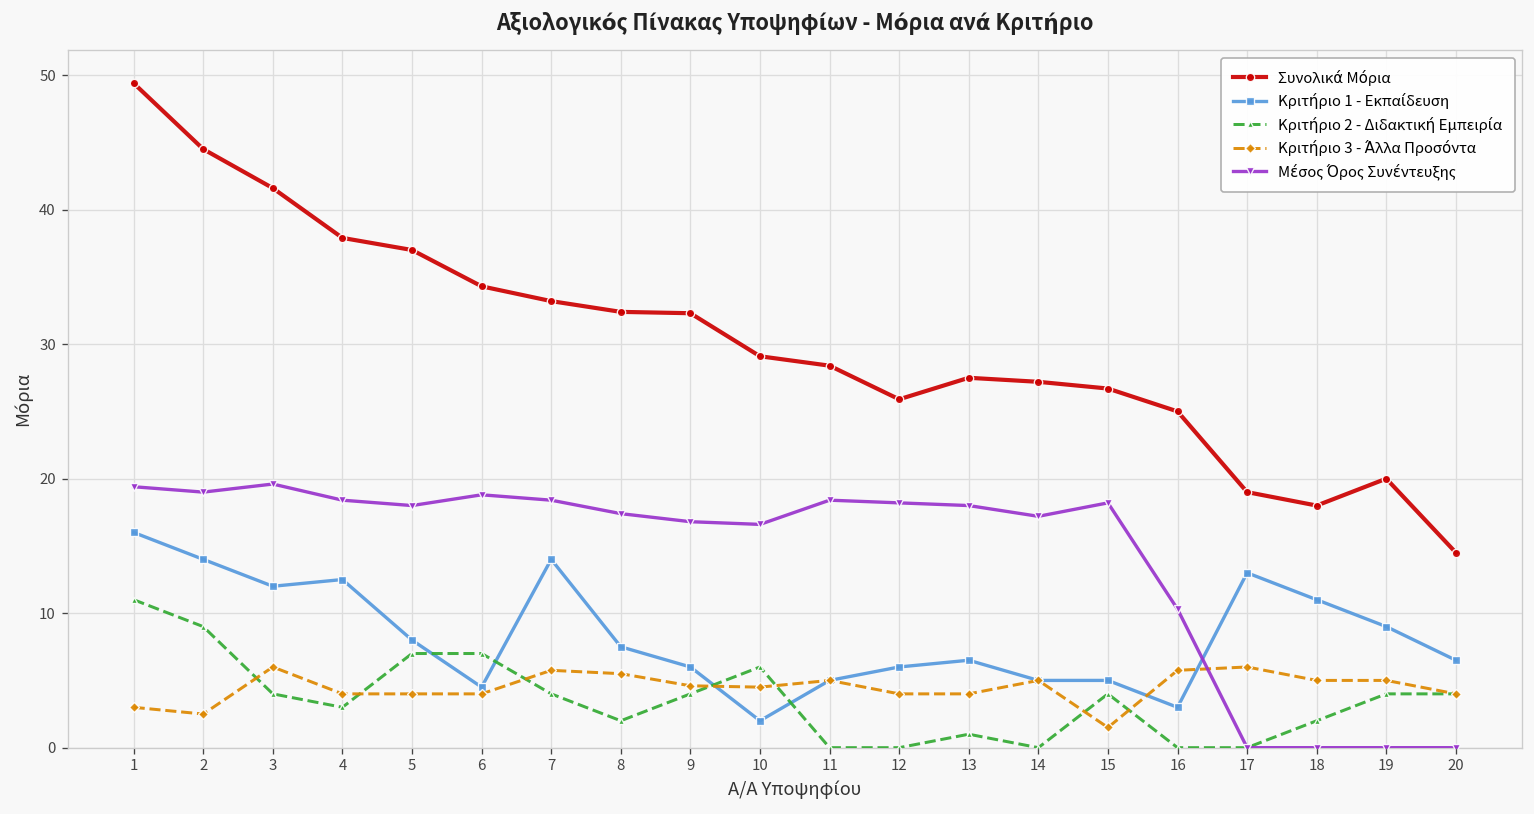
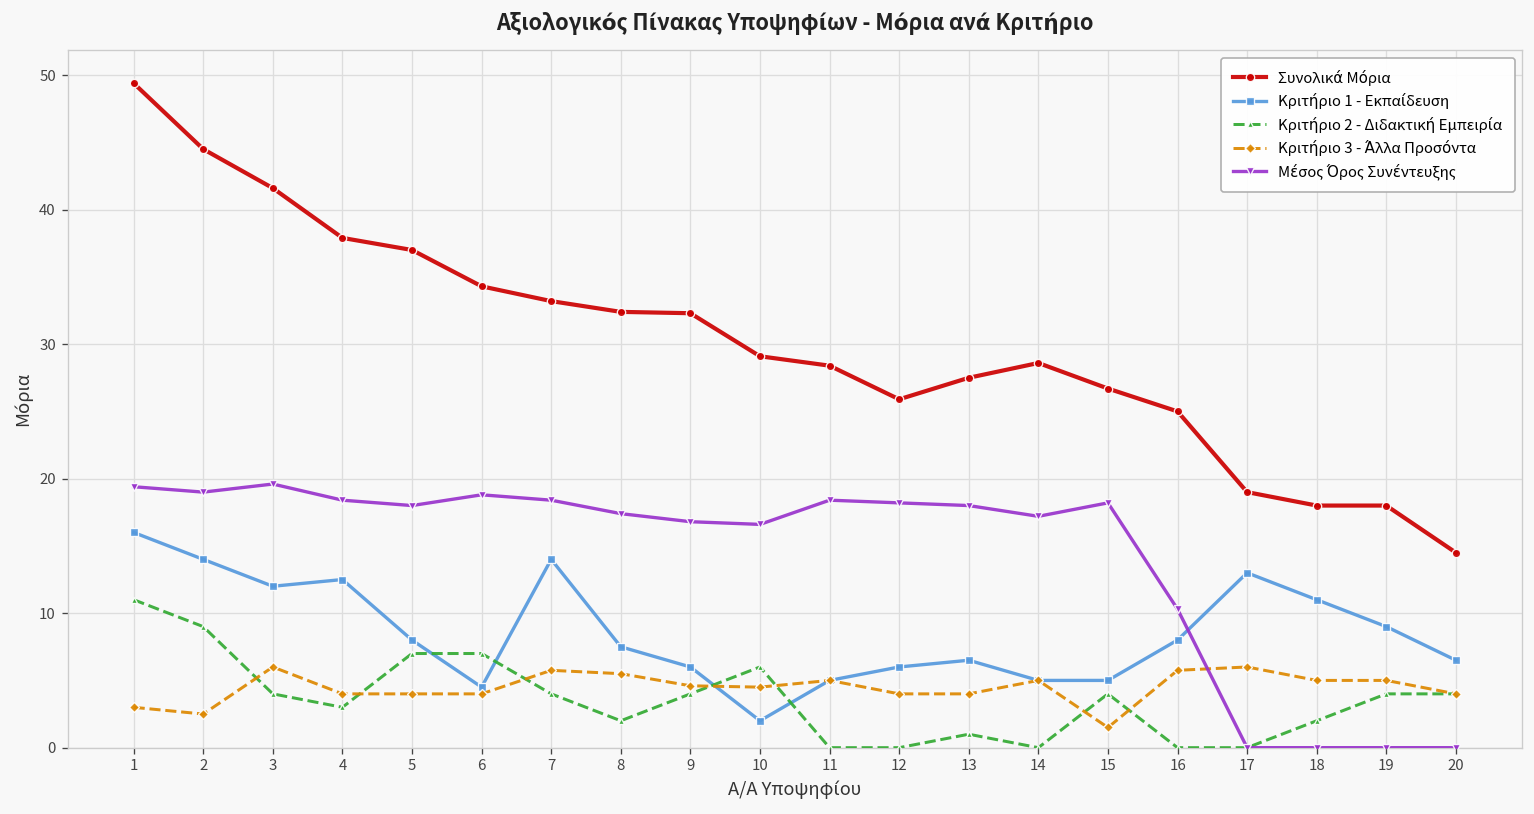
  {
    "Συνολικά Μόρια": {
      "1": 49.4,
      "2": 44.5,
      "3": 41.6,
      "4": 37.9,
      "5": 37.0,
      "6": 34.3,
      "7": 33.2,
      "8": 32.4,
      "9": 32.3,
      "10": 29.1,
      "11": 28.4,
      "12": 25.9,
      "13": 27.5,
-     "14": 27.2,
+     "14": 28.6,
      "15": 26.7,
      "16": 25.0,
      "17": 19.0,
      "18": 18.0,
-     "19": 20,
+     "19": 18,
      "20": 14.5
    },
    "Κριτήριο 1 - Εκπαίδευση": {
      "1": 16,
      "2": 14,
      "3": 12,
      "4": 12.5,
      "5": 8,
      "6": 4.5,
      "7": 14,
      "8": 7.5,
      "9": 6,
      "10": 2,
      "12": 6,
      "13": 6.5,
      "15": 5,
-     "16": 3,
+     "16": 8,
      "17": 13,
      "18": 11,
      "19": 9,
      "20": 6.5
    },
    "Κριτήριο 2 - Διδακτική Εμπειρία": {
      "1": 11.0,
      "2": 9.0,
      "3": 4.0,
      "4": 3.0,
      "5": 7.0,
      "6": 7.0,
      "7": 4.0,
      "8": 2.0,
      "9": 4.0,
      "10": 6.0,
      "11": 0.0,
      "12": 0.0,
      "13": 1.0,
      "14": 0.0,
      "15": 4.0,
      "16": 0.0,
      "18": 2.0,
      "19": 4.0
    },
    "Κριτήριο 3 - Άλλα Προσόντα": {
      "1": 3.0,
      "2": 2.5,
      "3": 6.0,
      "4": 4.0,
      "5": 4.0,
      "6": 4.0,
      "7": 5.8,
      "8": 5.5,
      "9": 4.6,
      "10": 4.5,
      "12": 4.0,
      "13": 4.0,
      "15": 1.5,
      "16": 5.8,
      "17": 6.0,
      "18": 5.0,
      "19": 5.0
    },
    "Μέσος Όρος Συνέντευξης": {
      "1": 19.4,
      "2": 19.0,
      "3": 19.6,
      "4": 18.4,
      "5": 18.0,
      "6": 18.8,
      "7": 18.4,
      "8": 17.4,
      "9": 16.8,
      "10": 16.6,
      "11": 18.4,
      "12": 18.2,
      "13": 18.0,
      "14": 17.2,
      "15": 18.2,
      "16": 10.3,
      "18": 0.0,
      "19": 0.0,
      "20": 0.0
    }
  }
